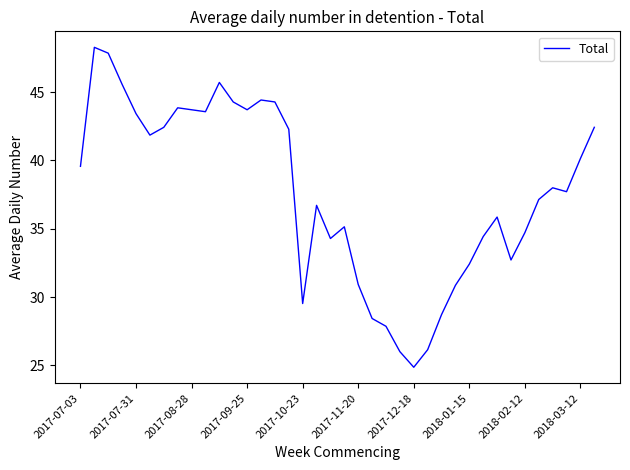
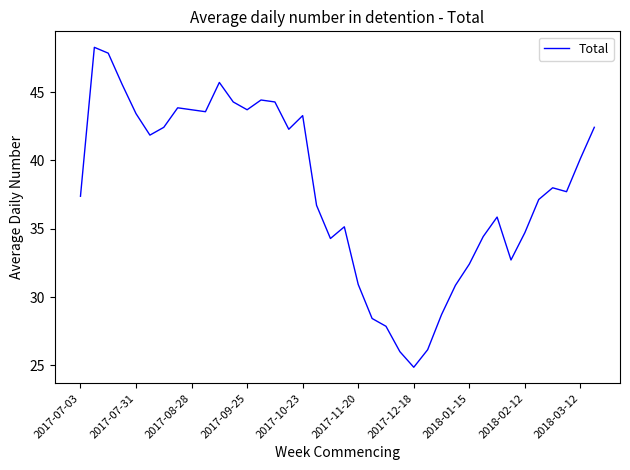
  {
-   "2017-07-03": 39.6,
+   "2017-07-03": 37.4,
    "2017-07-31": 43.4,
    "2017-08-28": 43.7,
    "2017-09-25": 43.7,
-   "2017-10-23": 29.5,
+   "2017-10-23": 43.3,
    "2017-11-20": 30.9,
    "2017-12-18": 24.9,
    "2018-01-15": 32.4,
    "2018-02-12": 34.7,
    "2018-03-12": 40.1
  }
